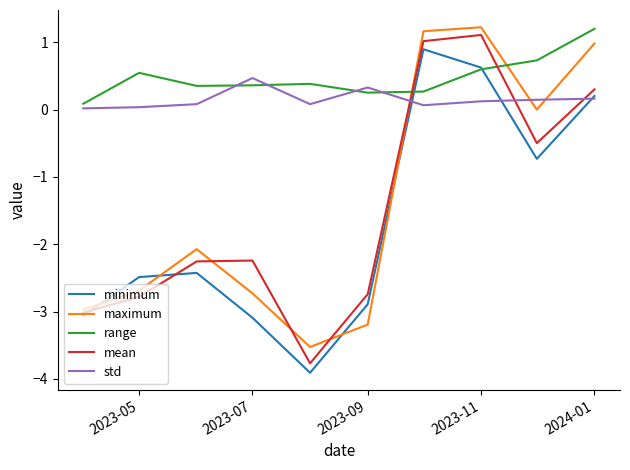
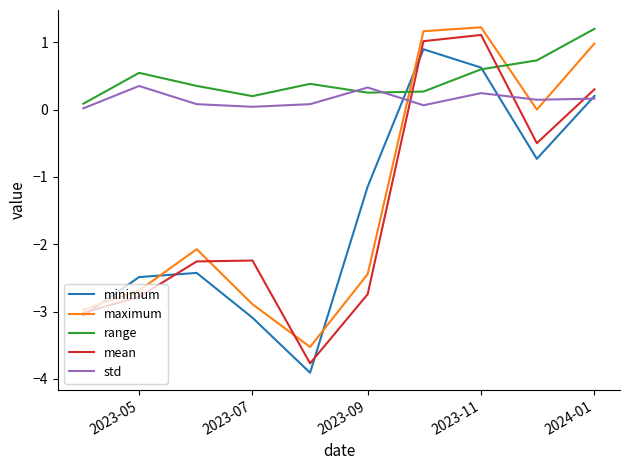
  {
    "minimum": {
      "2023-05": -2.5,
      "2023-07": -3.1,
-     "2023-09": -2.9,
+     "2023-09": -1.1,
      "2024-01": 0.2
    },
    "maximum": {
-     "2023-07": -2.7,
-     "2023-09": -3.2,
+     "2023-07": -2.9,
+     "2023-09": -2.4,
      "2023-11": 1.2,
      "2024-01": 1.0
    },
    "range": {
      "2023-05": 0.5,
-     "2023-07": 0.4,
+     "2023-07": 0.2,
      "2023-09": 0.3,
      "2024-01": 1.2
    },
    "mean": {
      "2023-07": -2.2,
      "2023-09": -2.7,
      "2023-11": 1.1,
      "2024-01": 0.3
    },
    "std": {
-     "2023-05": 0.0,
-     "2023-07": 0.5,
+     "2023-05": 0.4,
+     "2023-07": 0.0,
      "2023-09": 0.3,
-     "2023-11": 0.1,
+     "2023-11": 0.2,
      "2024-01": 0.2
    }
  }
